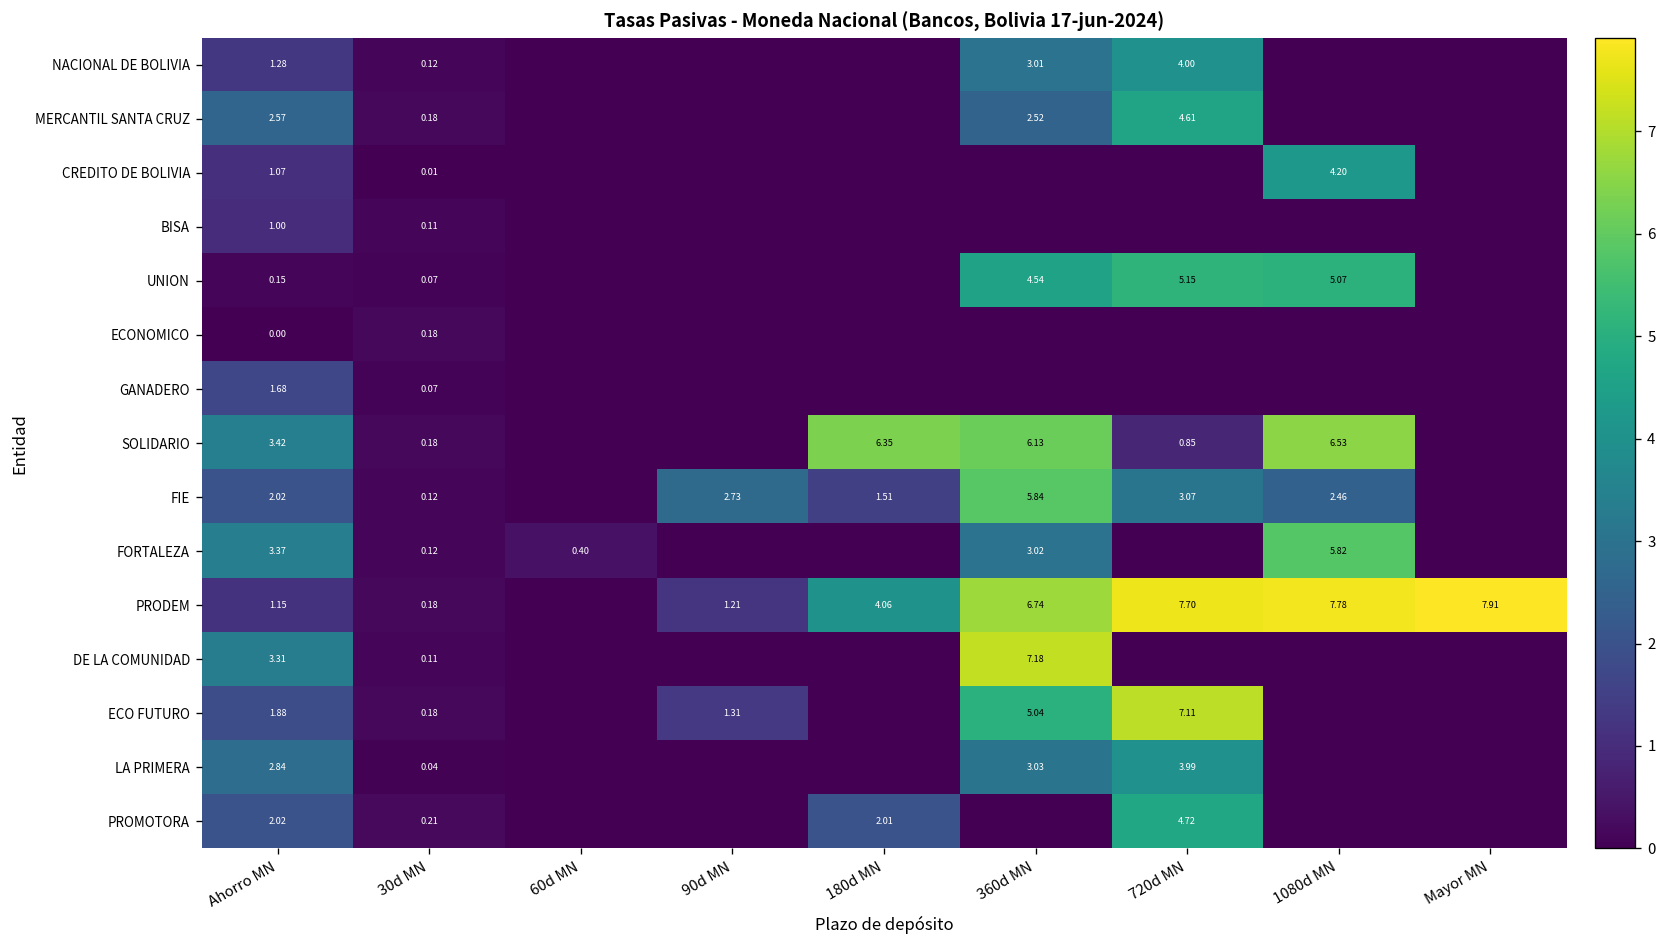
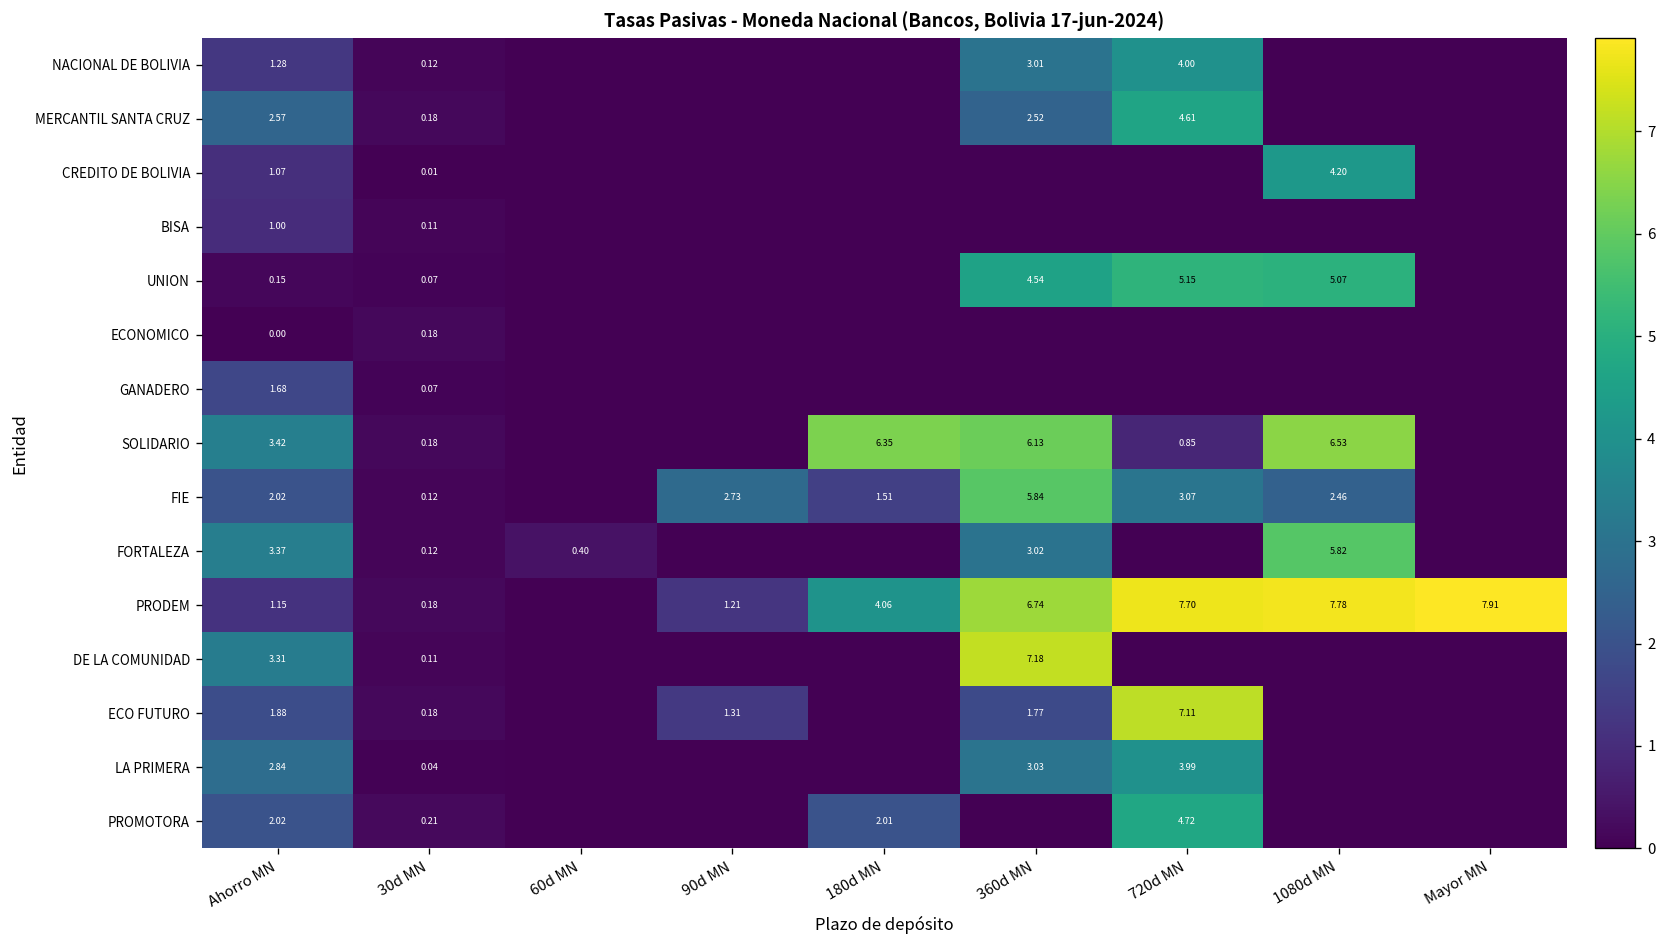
  {
    "NACIONAL DE BOLIVIA": {
      "Ahorro MN": 1.28,
      "30d MN": 0.12,
      "360d MN": 3.01,
      "720d MN": 4.00
    },
    "MERCANTIL SANTA CRUZ": {
      "Ahorro MN": 2.57,
      "30d MN": 0.18,
      "360d MN": 2.52,
      "720d MN": 4.61
    },
    "CREDITO DE BOLIVIA": {
      "Ahorro MN": 1.07,
      "30d MN": 0.01,
      "1080d MN": 4.20
    },
    "BISA": {
      "Ahorro MN": 1.00,
      "30d MN": 0.11
    },
    "UNION": {
      "Ahorro MN": 0.15,
      "30d MN": 0.07,
      "360d MN": 4.54,
      "720d MN": 5.15,
      "1080d MN": 5.07
    },
    "ECONOMICO": {
      "Ahorro MN": 0.00,
      "30d MN": 0.18
    },
    "GANADERO": {
      "Ahorro MN": 1.68,
      "30d MN": 0.07
    },
    "SOLIDARIO": {
      "Ahorro MN": 3.42,
      "30d MN": 0.18,
      "180d MN": 6.35,
      "360d MN": 6.13,
      "720d MN": 0.85,
      "1080d MN": 6.53
    },
    "FIE": {
      "Ahorro MN": 2.02,
      "30d MN": 0.12,
      "90d MN": 2.73,
      "180d MN": 1.51,
      "360d MN": 5.84,
      "720d MN": 3.07,
      "1080d MN": 2.46
    },
    "FORTALEZA": {
      "Ahorro MN": 3.37,
      "30d MN": 0.12,
      "60d MN": 0.40,
      "360d MN": 3.02,
      "1080d MN": 5.82
    },
    "PRODEM": {
      "Ahorro MN": 1.15,
      "30d MN": 0.18,
      "90d MN": 1.21,
      "180d MN": 4.06,
      "360d MN": 6.74,
      "720d MN": 7.70,
      "1080d MN": 7.78,
      "Mayor MN": 7.91
    },
    "DE LA COMUNIDAD": {
      "Ahorro MN": 3.31,
      "30d MN": 0.11,
      "360d MN": 7.18
    },
    "ECO FUTURO": {
      "Ahorro MN": 1.88,
      "30d MN": 0.18,
      "90d MN": 1.31,
-     "360d MN": 5.04,
+     "360d MN": 1.77,
      "720d MN": 7.11
    },
    "LA PRIMERA": {
      "Ahorro MN": 2.84,
      "30d MN": 0.04,
      "360d MN": 3.03,
      "720d MN": 3.99
    },
    "PROMOTORA": {
      "Ahorro MN": 2.02,
      "30d MN": 0.21,
      "180d MN": 2.01,
      "720d MN": 4.72
    }
  }
